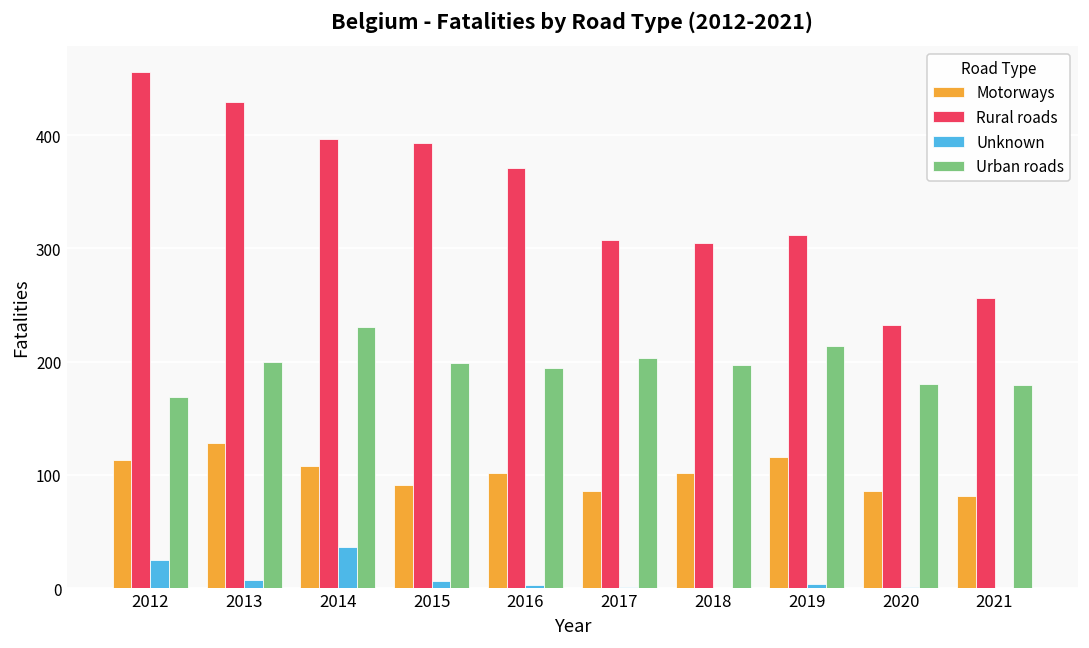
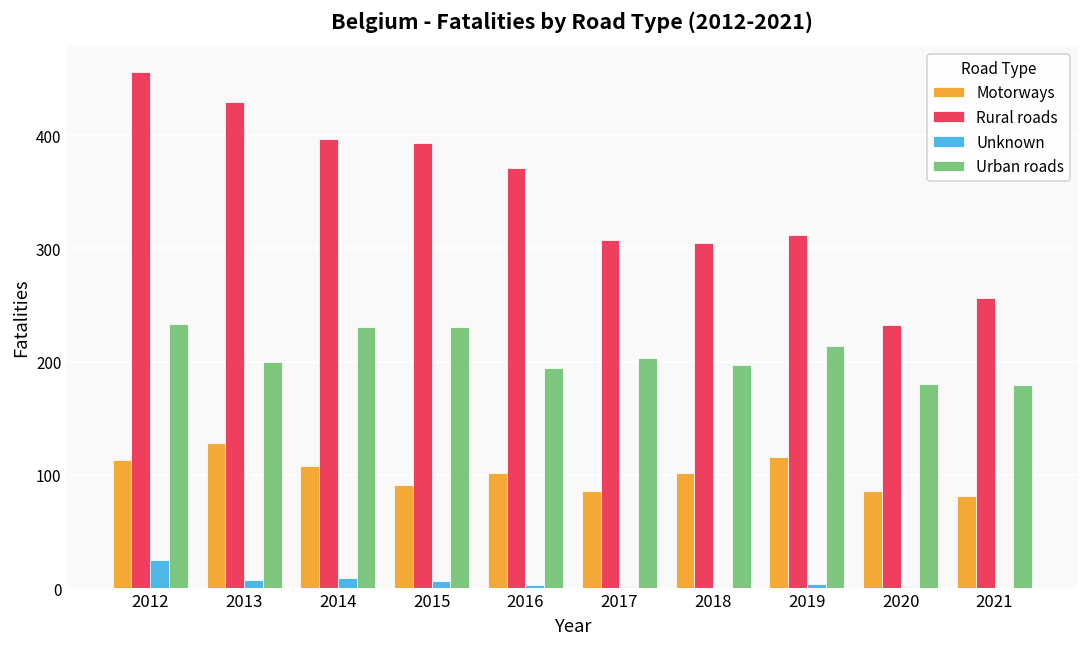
  {
    "Motorways": {
      "2012": 113,
      "2013": 128,
      "2014": 108,
      "2015": 91,
      "2016": 102,
      "2017": 86,
      "2018": 102,
      "2019": 116,
      "2020": 86,
      "2021": 81
    },
    "Rural roads": {
      "2012": 456,
      "2013": 429,
      "2014": 397,
      "2015": 393,
      "2016": 371,
      "2017": 307,
      "2018": 305,
      "2019": 312,
      "2020": 232,
      "2021": 256
    },
    "Unknown": {
      "2012": 25,
      "2013": 7,
-     "2014": 36,
+     "2014": 9,
      "2015": 6,
      "2016": 3,
      "2018": 0,
      "2019": 4,
      "2021": 0
    },
    "Urban roads": {
-     "2012": 169,
+     "2012": 233,
      "2013": 200,
      "2014": 231,
-     "2015": 199,
+     "2015": 231,
      "2016": 194,
      "2017": 203,
      "2018": 197,
      "2019": 214,
      "2020": 180,
      "2021": 179
    }
  }
